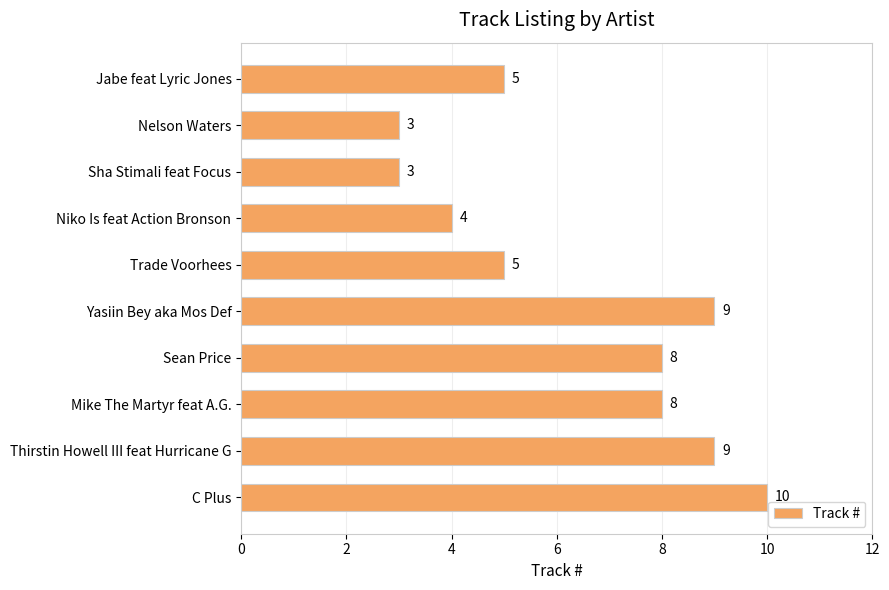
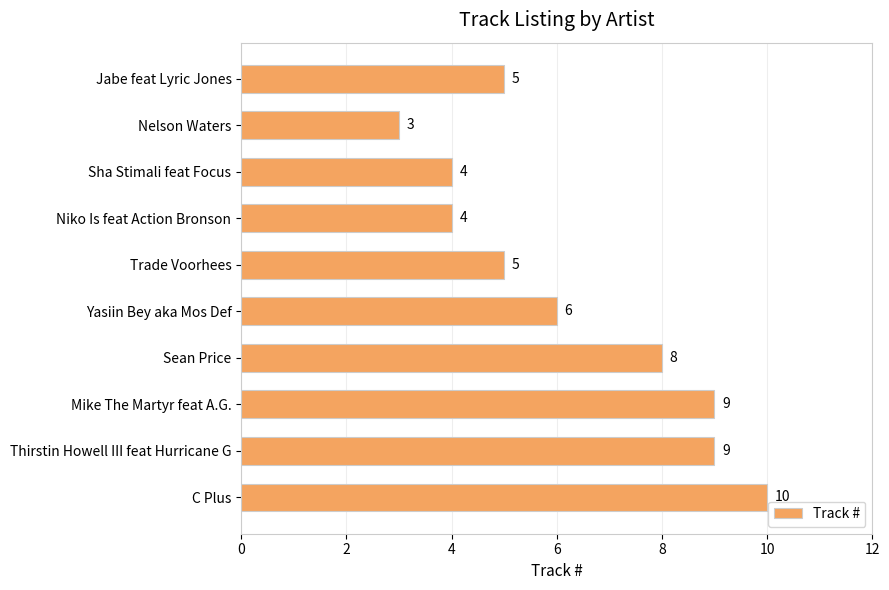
  {
    "Jabe feat Lyric Jones": 5,
    "Nelson Waters": 3,
-   "Sha Stimali feat Focus": 3,
+   "Sha Stimali feat Focus": 4,
    "Niko Is feat Action Bronson": 4,
    "Trade Voorhees": 5,
-   "Yasiin Bey aka Mos Def": 9,
+   "Yasiin Bey aka Mos Def": 6,
    "Sean Price": 8,
-   "Mike The Martyr feat A.G.": 8,
+   "Mike The Martyr feat A.G.": 9,
    "Thirstin Howell III feat Hurricane G": 9
  }
